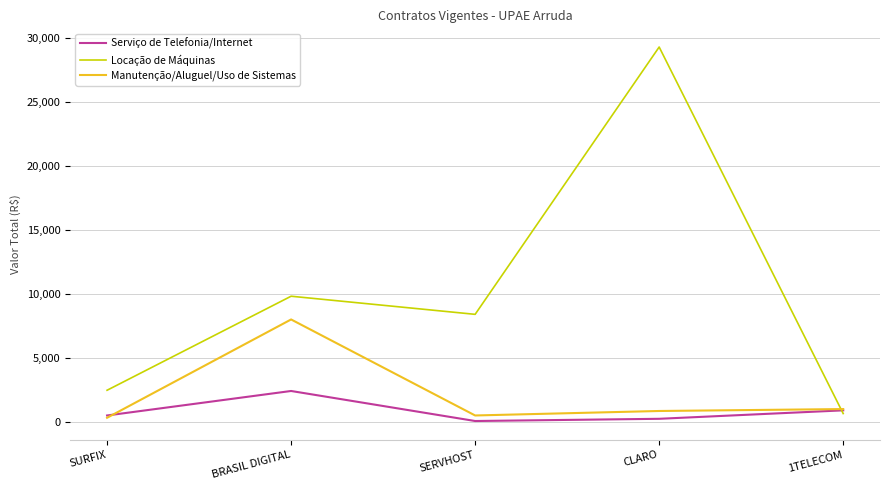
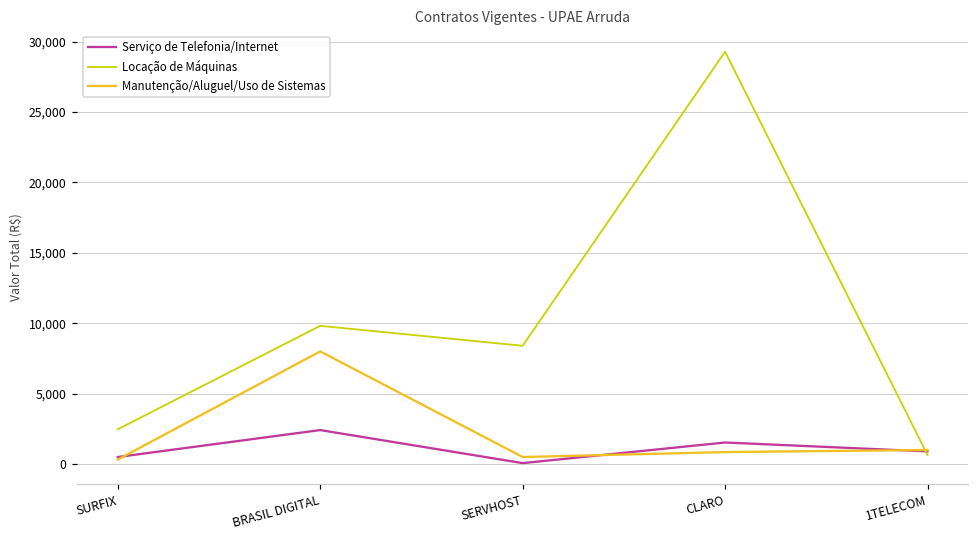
  {
    "Serviço de Telefonia/Internet": {
      "BRASIL DIGITAL": "2,400",
      "SERVHOST": "100",
-     "CLARO": "200"
+     "CLARO": "1,500"
    }
  }
